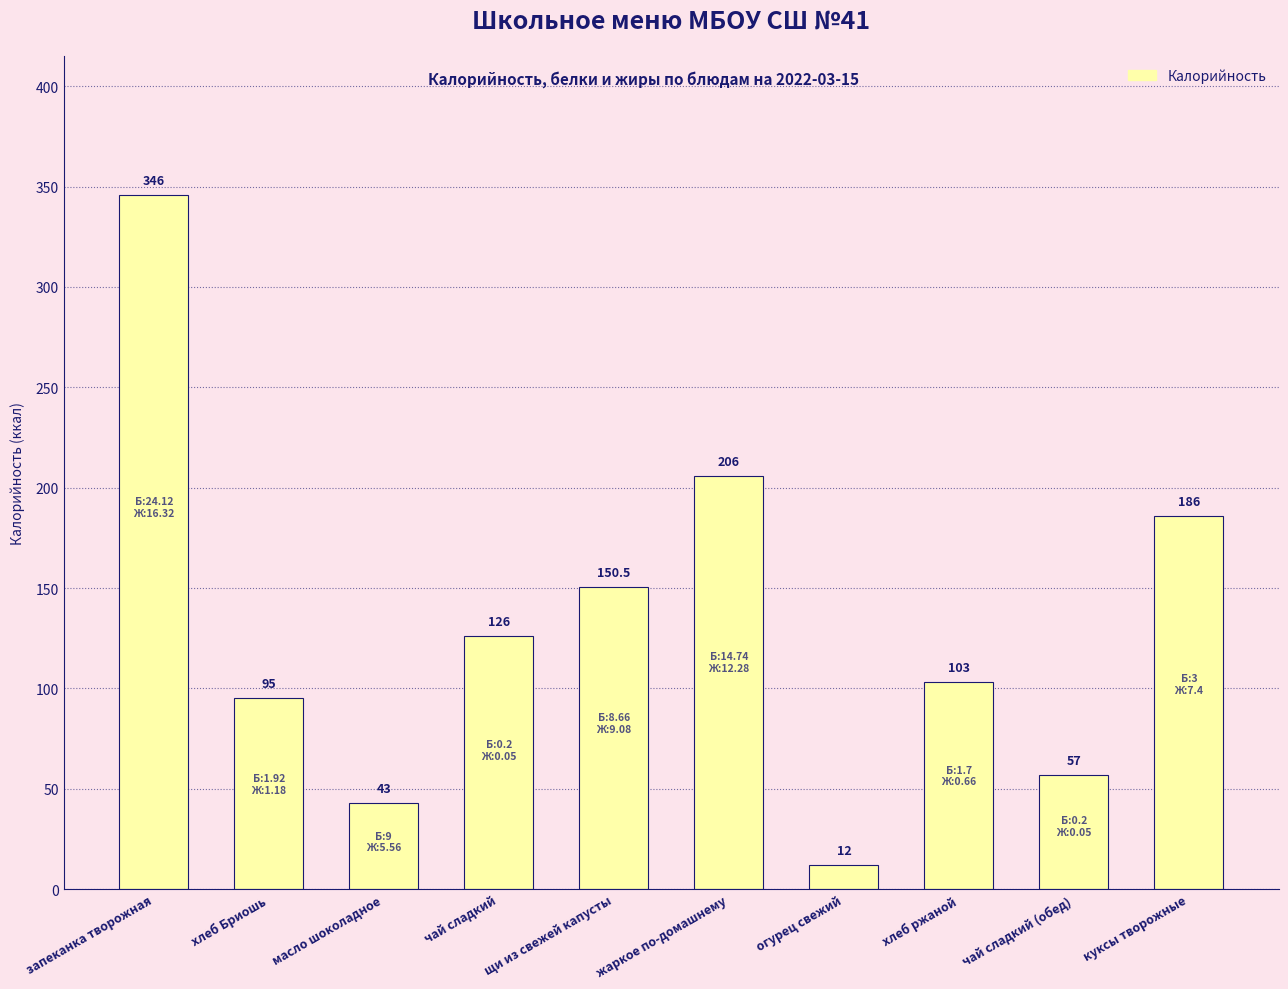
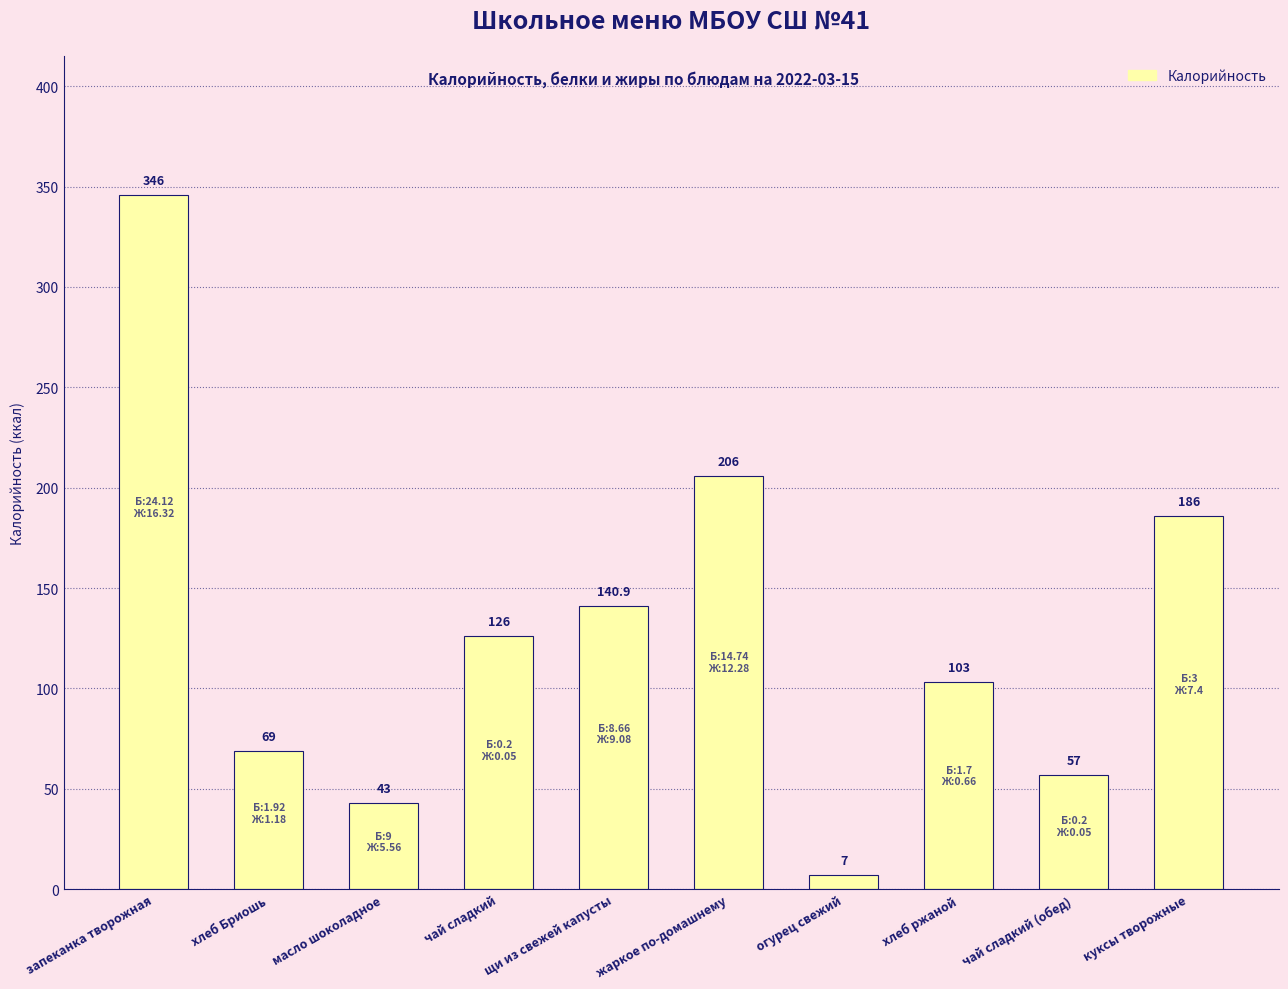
  {
    "запеканка творожная": 346,
-   "хлеб Бриошь": 95,
+   "хлеб Бриошь": 69,
    "масло шоколадное": 43,
    "чай сладкий": 126,
-   "щи из свежей капусты": 150.5,
+   "щи из свежей капусты": 140.9,
    "жаркое по-домашнему": 206,
-   "огурец свежий": 12,
+   "огурец свежий": 7,
    "хлеб ржаной": 103,
    "чай сладкий (обед)": 57,
    "куксы творожные": 186
  }
